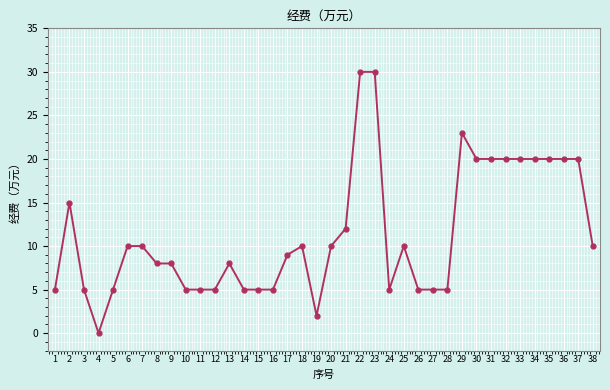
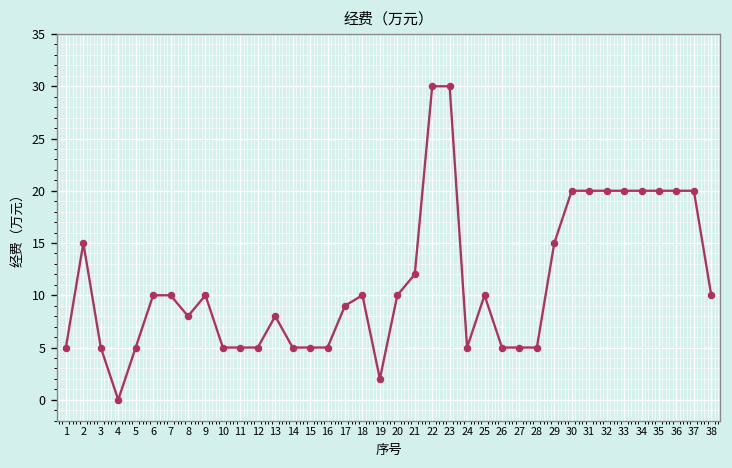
  {
    "1": 5,
    "2": 15,
    "3": 5,
    "4": 0,
    "5": 5,
    "6": 10,
    "7": 10,
    "8": 8,
-   "9": 8,
+   "9": 10,
    "10": 5,
    "11": 5,
    "12": 5,
    "13": 8,
    "14": 5,
    "15": 5,
    "16": 5,
    "17": 9,
    "18": 10,
    "19": 2,
    "20": 10,
    "21": 12,
    "22": 30,
    "23": 30,
    "24": 5,
    "25": 10,
    "26": 5,
    "27": 5,
    "28": 5,
-   "29": 23,
+   "29": 15,
    "30": 20,
    "31": 20,
    "32": 20,
    "33": 20,
    "34": 20,
    "35": 20,
    "36": 20,
    "37": 20,
    "38": 10
  }
